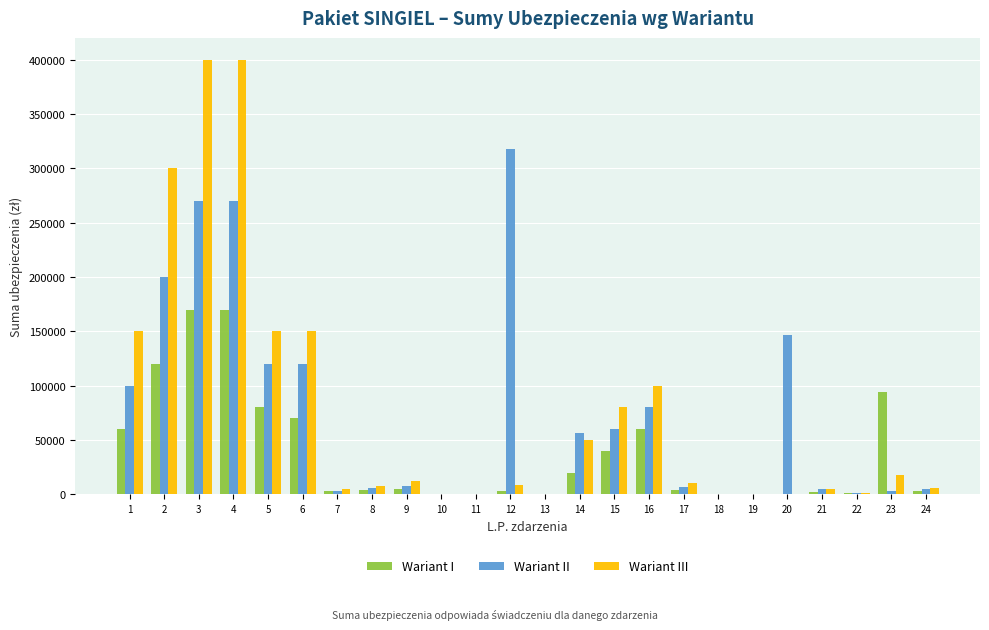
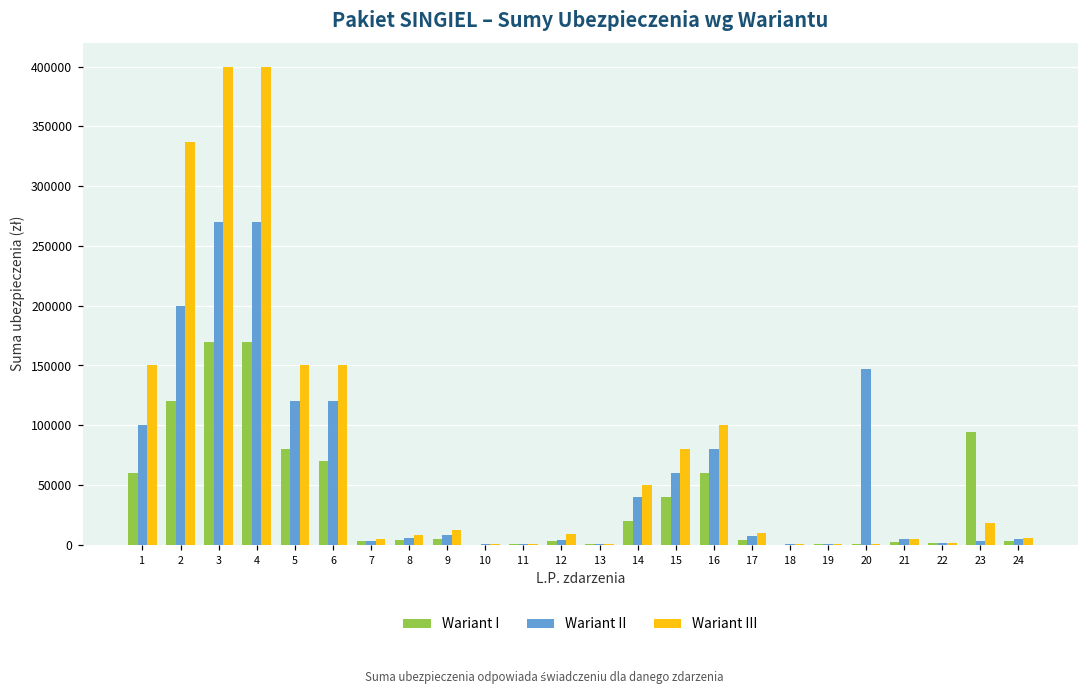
  {
    "Wariant I": {
      "1": 60000,
      "2": 120000,
      "3": 170000,
      "4": 170000,
      "5": 80000,
      "6": 70000,
      "7": 3000,
      "8": 4000,
      "9": 5000,
      "12": 3000,
      "14": 20000,
      "15": 40000,
      "16": 60000,
      "17": 4000,
      "21": 3000,
      "23": 94000,
      "24": 3000
    },
    "Wariant II": {
      "1": 100000,
      "2": 200000,
      "3": 270000,
      "4": 270000,
      "5": 120000,
      "6": 120000,
      "7": 4000,
      "8": 6000,
      "9": 8000,
-     "12": 318000,
-     "14": 57000,
+     "12": 4000,
+     "14": 40000,
      "15": 60000,
      "16": 80000,
      "17": 7000,
      "20": 147000,
      "21": 5000,
      "23": 3000,
      "24": 5000
    },
    "Wariant III": {
      "1": 150000,
-     "2": 300000,
+     "2": 337000,
      "3": 400000,
      "4": 400000,
      "5": 150000,
      "6": 150000,
      "7": 5000,
      "8": 8000,
      "9": 12000,
      "12": 9000,
      "14": 50000,
      "15": 80000,
      "16": 100000,
      "17": 10000,
      "21": 5000,
      "23": 18000,
      "24": 6000
    }
  }
